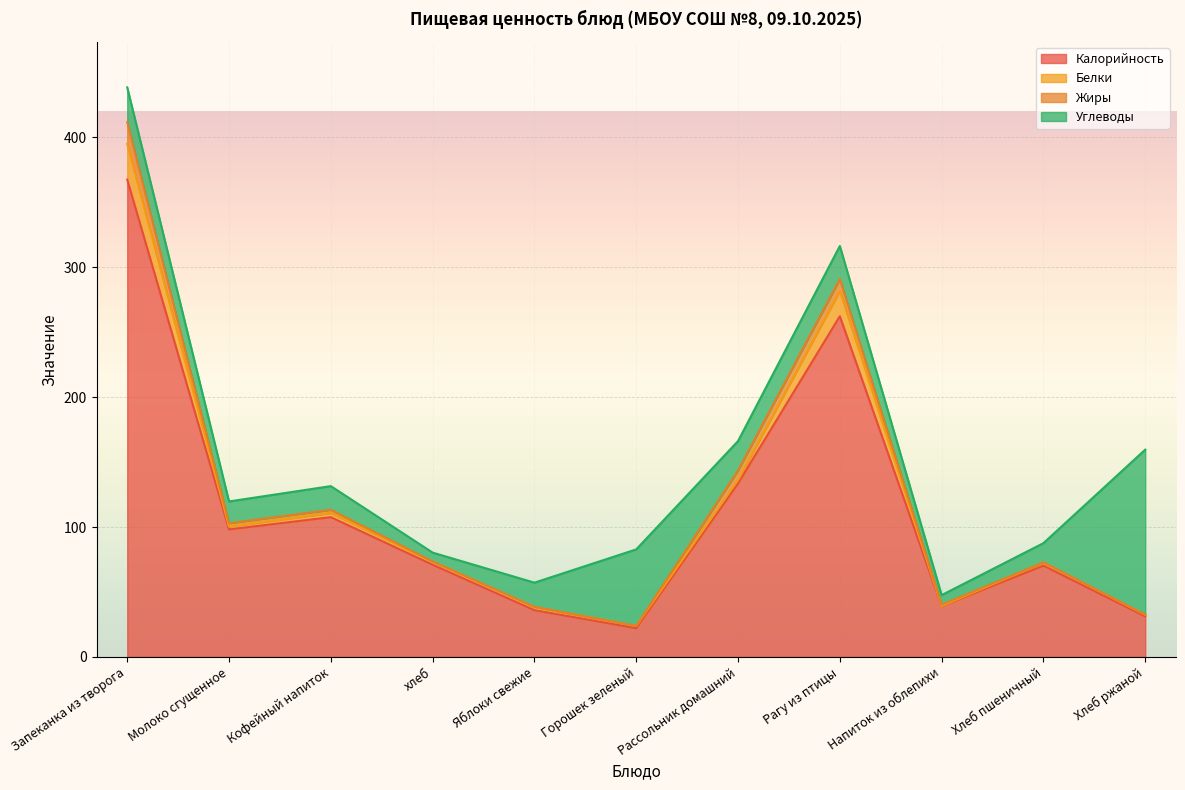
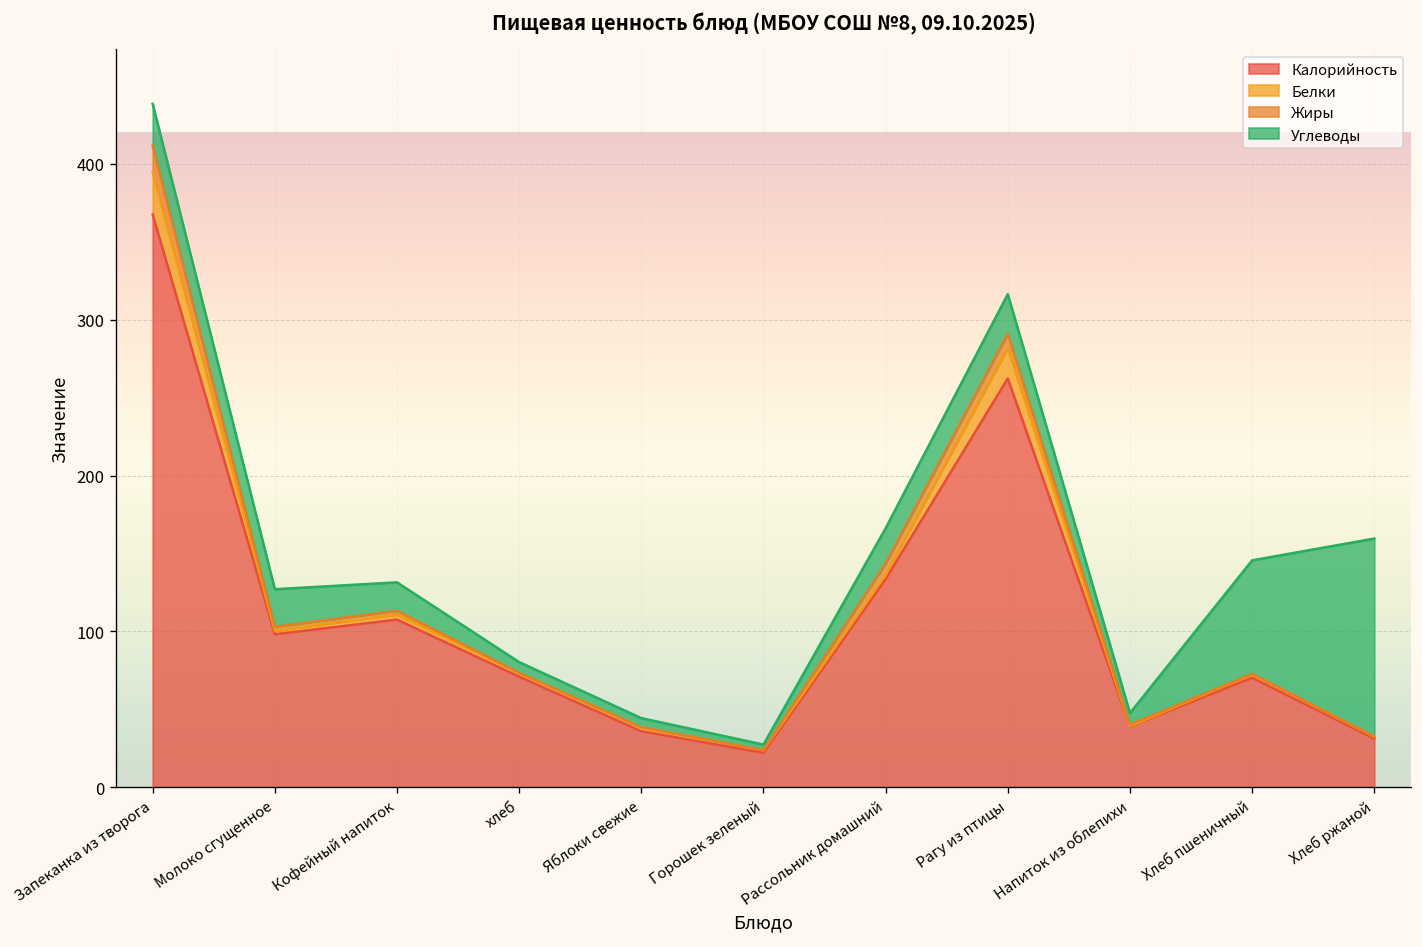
  {
    "Углеводы": {
      "Запеканка из творога": 27,
-     "Молоко сгущенное": 17,
+     "Молоко сгущенное": 24,
      "Кофейный напиток": 18,
      "хлеб": 7,
-     "Яблоки свежие": 19,
-     "Горошек зеленый": 59,
+     "Яблоки свежие": 6,
+     "Горошек зеленый": 4,
      "Рассольник домашний": 23,
      "Рагу из птицы": 25,
      "Напиток из облепихи": 7,
-     "Хлеб пшеничный": 15,
+     "Хлеб пшеничный": 73,
      "Хлеб ржаной": 127
    }
  }
